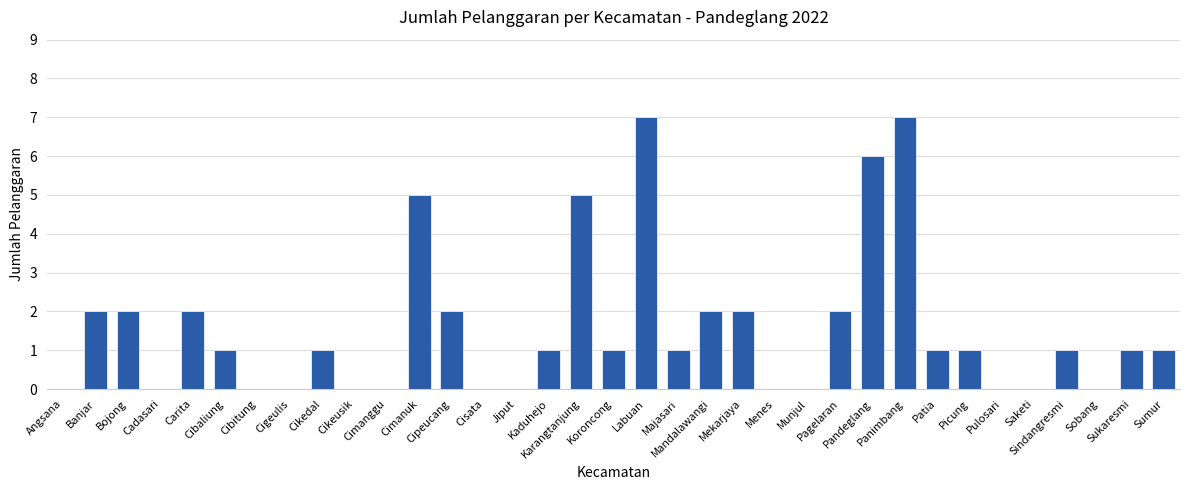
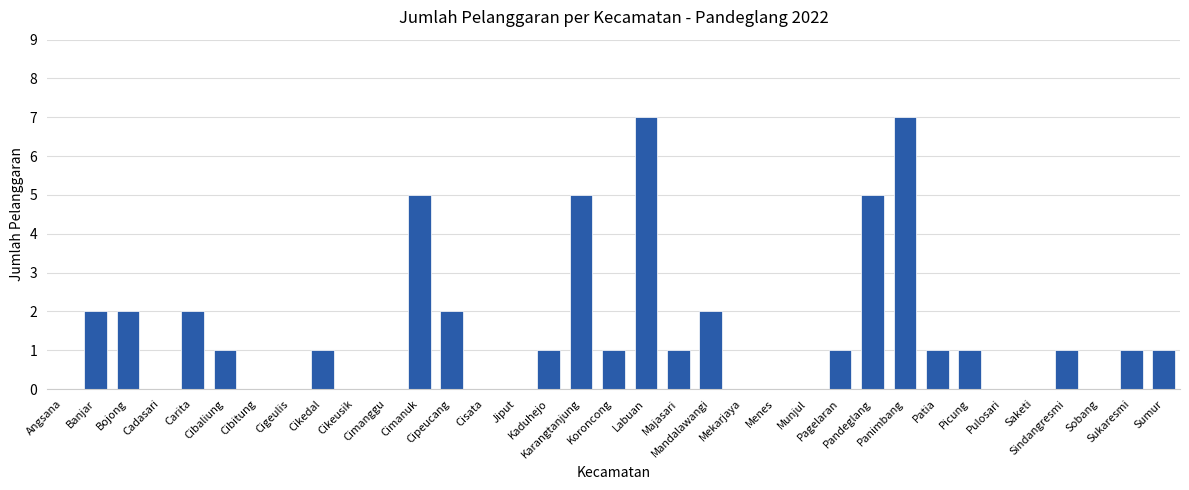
  {
    "Angsana": 0,
    "Banjar": 2,
    "Bojong": 2,
    "Cadasari": 0,
    "Carita": 2,
    "Cibaliung": 1,
    "Cibitung": 0,
    "Cigeulis": 0,
    "Cikedal": 1,
    "Cikeusik": 0,
    "Cimanggu": 0,
    "Cimanuk": 5,
    "Cipeucang": 2,
    "Cisata": 0,
    "Jiput": 0,
    "Kaduhejo": 1,
    "Karangtanjung": 5,
    "Koroncong": 1,
    "Labuan": 7,
    "Majasari": 1,
    "Mandalawangi": 2,
-   "Mekarjaya": 2,
+   "Mekarjaya": 0,
    "Menes": 0,
    "Munjul": 0,
-   "Pagelaran": 2,
-   "Pandeglang": 6,
+   "Pagelaran": 1,
+   "Pandeglang": 5,
    "Panimbang": 7,
    "Patia": 1,
    "Picung": 1,
    "Pulosari": 0,
    "Saketi": 0,
    "Sindangresmi": 1,
    "Sobang": 0,
    "Sukaresmi": 1,
    "Sumur": 1
  }
